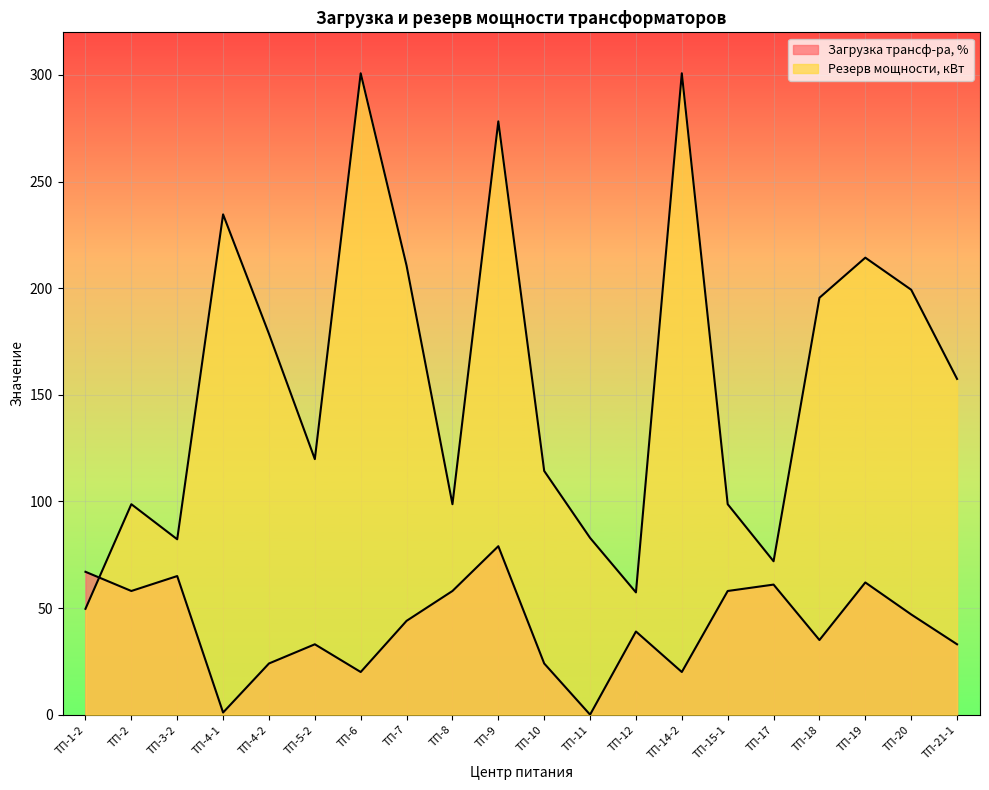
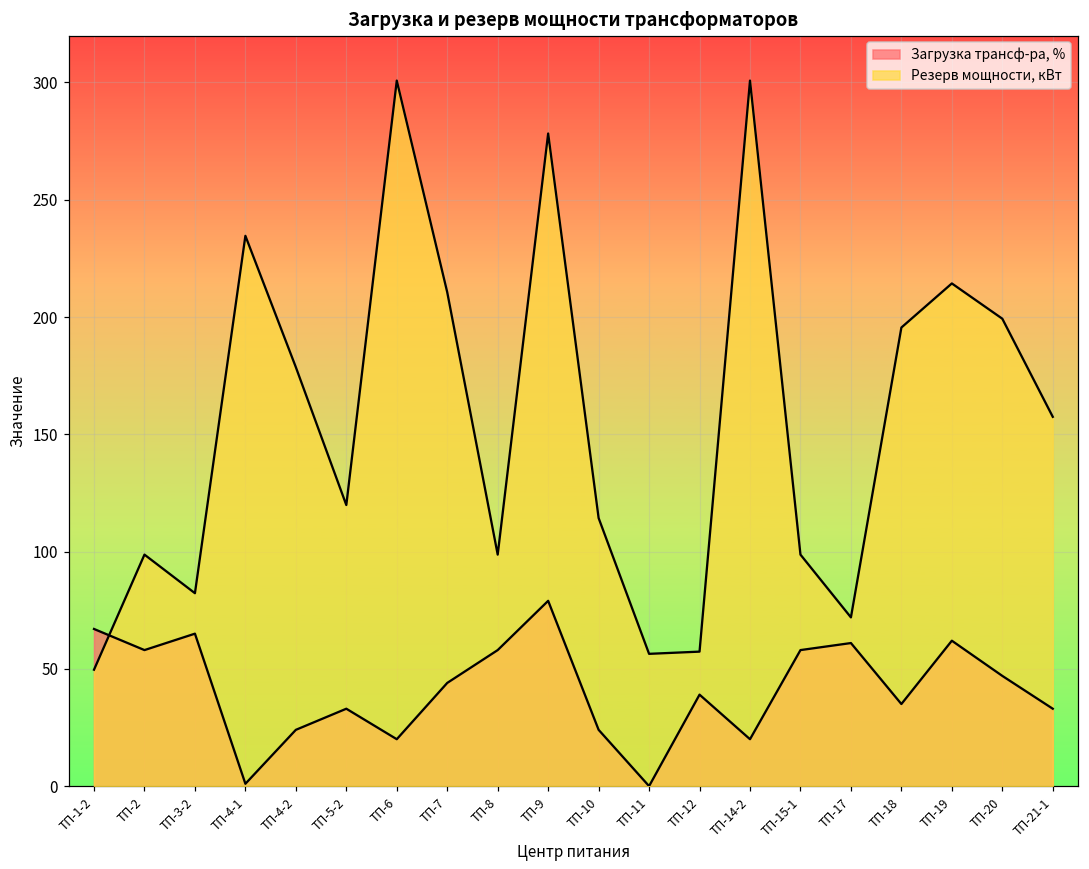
  {
    "Загрузка трансф-ра, %": {
      "ТП-1-2": 67,
      "ТП-2": 58,
      "ТП-3-2": 65,
      "ТП-4-1": 1,
      "ТП-4-2": 24,
      "ТП-5-2": 33,
      "ТП-6": 20,
      "ТП-7": 44,
      "ТП-8": 58,
      "ТП-9": 79,
      "ТП-10": 24,
      "ТП-11": 0,
      "ТП-12": 39,
      "ТП-14-2": 20,
      "ТП-15-1": 58,
      "ТП-17": 61,
      "ТП-18": 35,
      "ТП-19": 62,
      "ТП-20": 47,
      "ТП-21-1": 33
    },
    "Резерв мощности, кВт": {
      "ТП-1-2": 50,
      "ТП-2": 99,
      "ТП-3-2": 82,
      "ТП-4-1": 235,
      "ТП-4-2": 179,
      "ТП-5-2": 120,
      "ТП-6": 301,
      "ТП-7": 211,
      "ТП-8": 99,
      "ТП-9": 278,
      "ТП-10": 114,
-     "ТП-11": 83,
+     "ТП-11": 56,
      "ТП-12": 57,
      "ТП-14-2": 301,
      "ТП-15-1": 99,
      "ТП-17": 72,
      "ТП-18": 196,
      "ТП-19": 214,
      "ТП-20": 199,
      "ТП-21-1": 157
    }
  }
